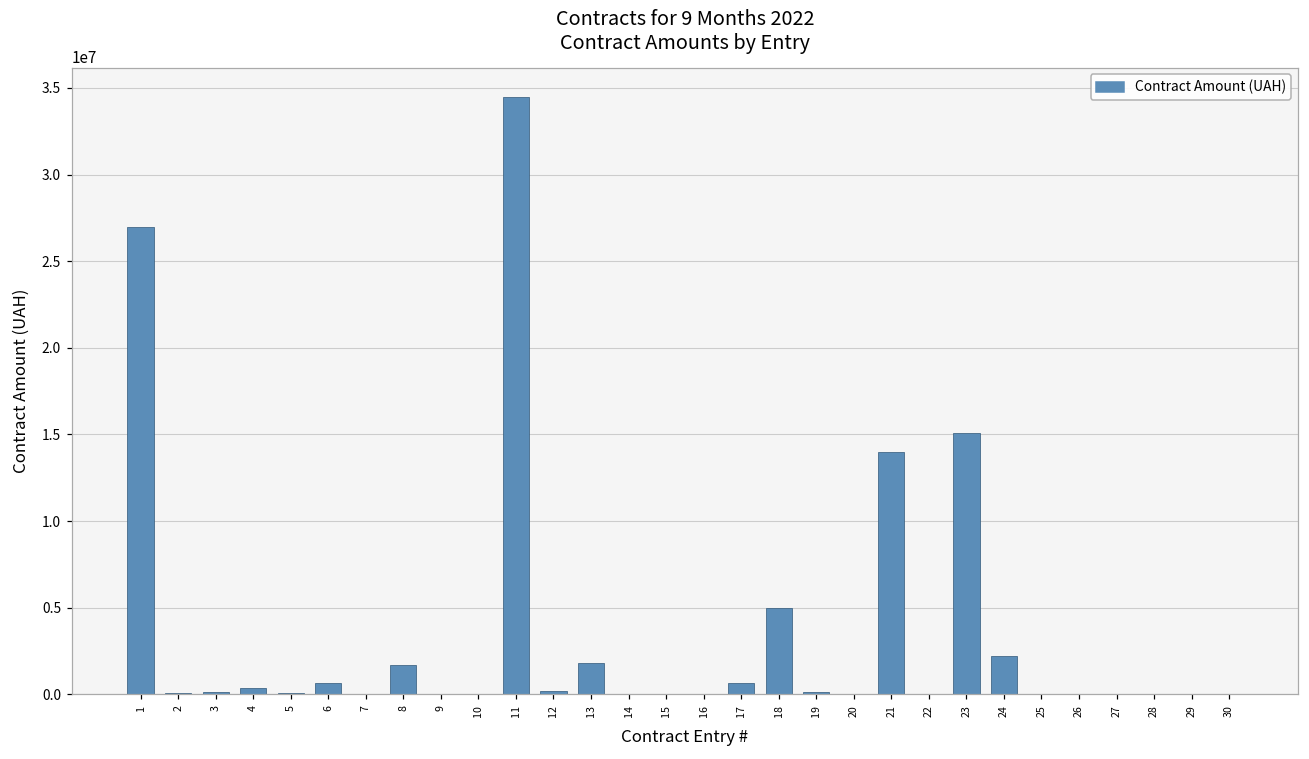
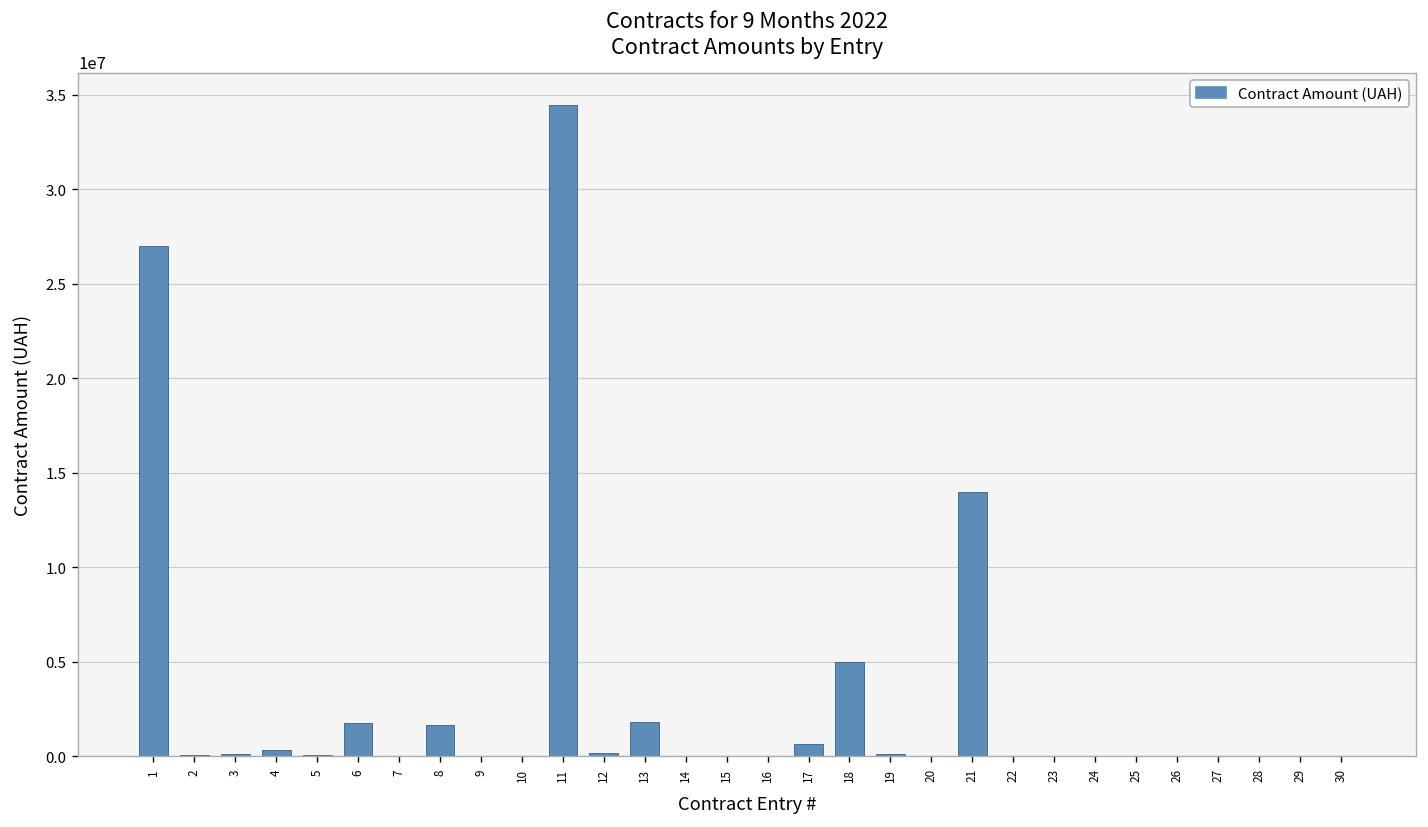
  {
    "1": 27000000,
    "4": 300000,
-   "6": 600000,
+   "6": 1800000,
    "8": 1700000,
    "11": 34500000,
    "12": 200000,
    "13": 1800000,
    "17": 700000,
    "18": 5000000,
    "21": 14000000,
-   "23": 15100000,
-   "24": 2200000
+   "23": 0,
+   "24": 0
  }
